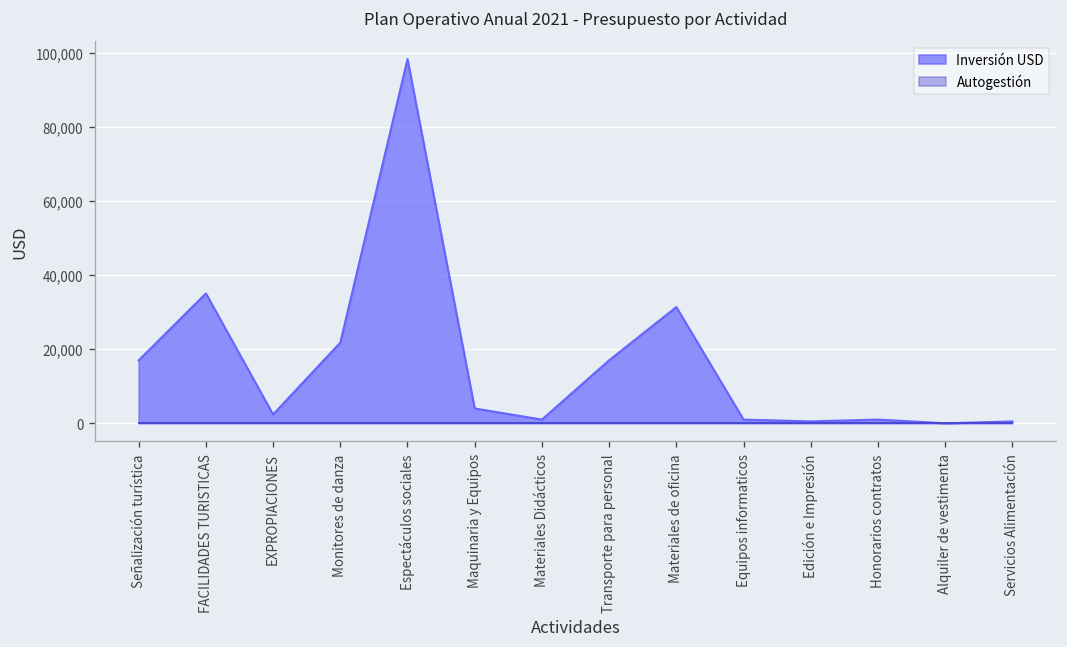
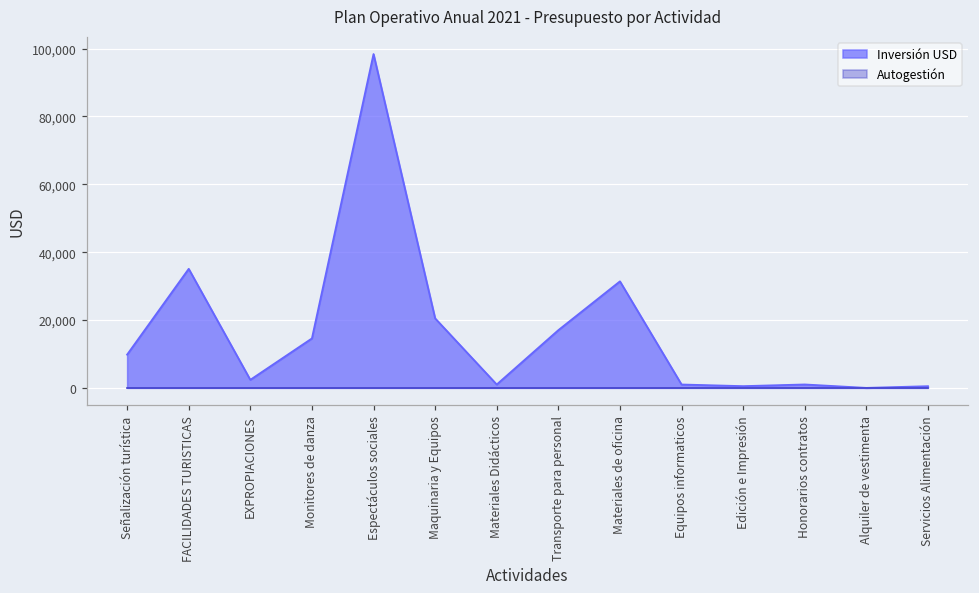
  {
    "Inversión USD": {
-     "Señalización turística": "17,000",
+     "Señalización turística": "10,000",
      "FACILIDADES TURISTICAS": "35,000",
      "EXPROPIACIONES": "2,000",
-     "Monitores de danza": "22,000",
+     "Monitores de danza": "15,000",
      "Espectáculos sociales": "98,000",
-     "Maquinaria y Equipos": "4,000",
+     "Maquinaria y Equipos": "20,000",
      "Materiales Didácticos": "1,000",
      "Transporte para personal": "17,000",
      "Materiales de oficina": "31,000",
      "Equipos informaticos": "1,000",
      "Honorarios contratos": "1,000"
    },
    "Autogestión": {
      "Señalización turística": "0",
      "FACILIDADES TURISTICAS": "0",
      "EXPROPIACIONES": "0",
      "Monitores de danza": "0",
      "Espectáculos sociales": "0",
      "Maquinaria y Equipos": "0",
      "Materiales Didácticos": "0",
      "Transporte para personal": "0",
      "Materiales de oficina": "0",
      "Equipos informaticos": "0",
      "Honorarios contratos": "0"
    }
  }
